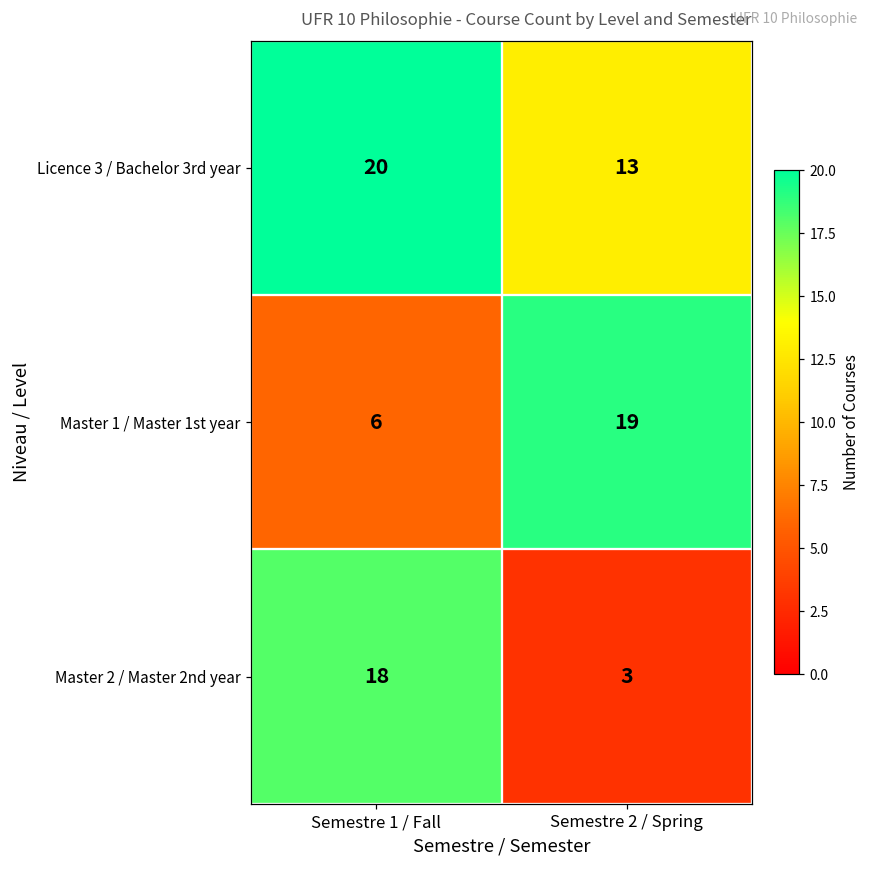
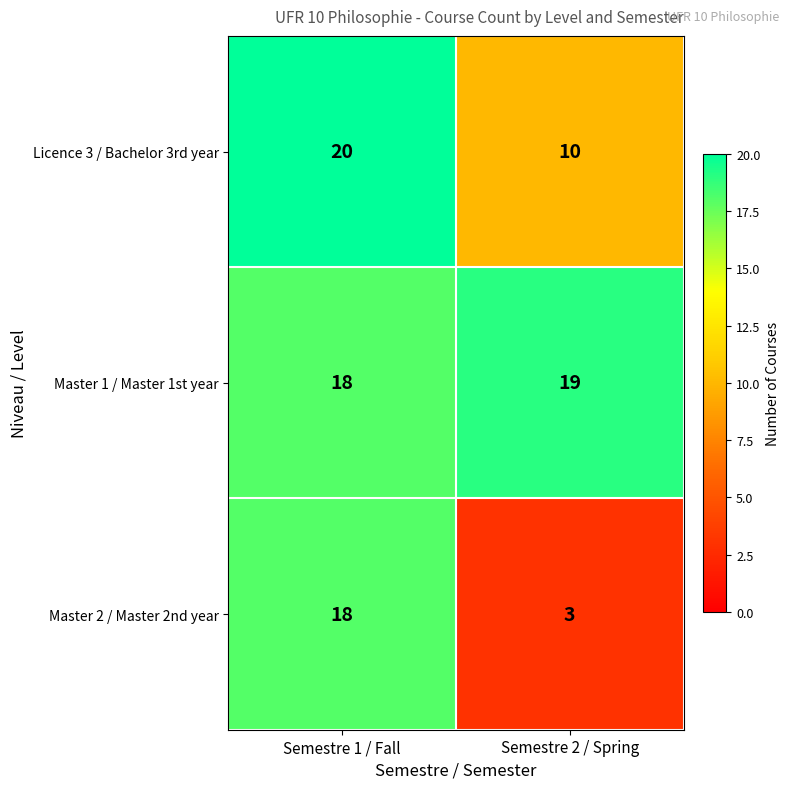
  {
    "Licence 3 / Bachelor 3rd year": {
      "Semestre 1 / Fall": 20,
-     "Semestre 2 / Spring": 13
+     "Semestre 2 / Spring": 10
    },
    "Master 1 / Master 1st year": {
-     "Semestre 1 / Fall": 6,
+     "Semestre 1 / Fall": 18,
      "Semestre 2 / Spring": 19
    },
    "Master 2 / Master 2nd year": {
      "Semestre 1 / Fall": 18,
      "Semestre 2 / Spring": 3
    }
  }
